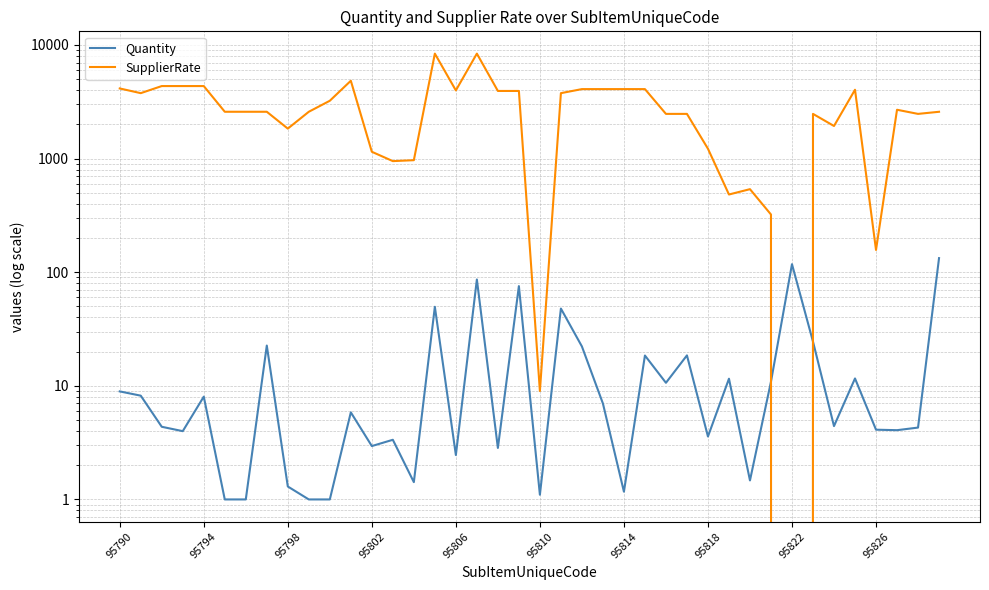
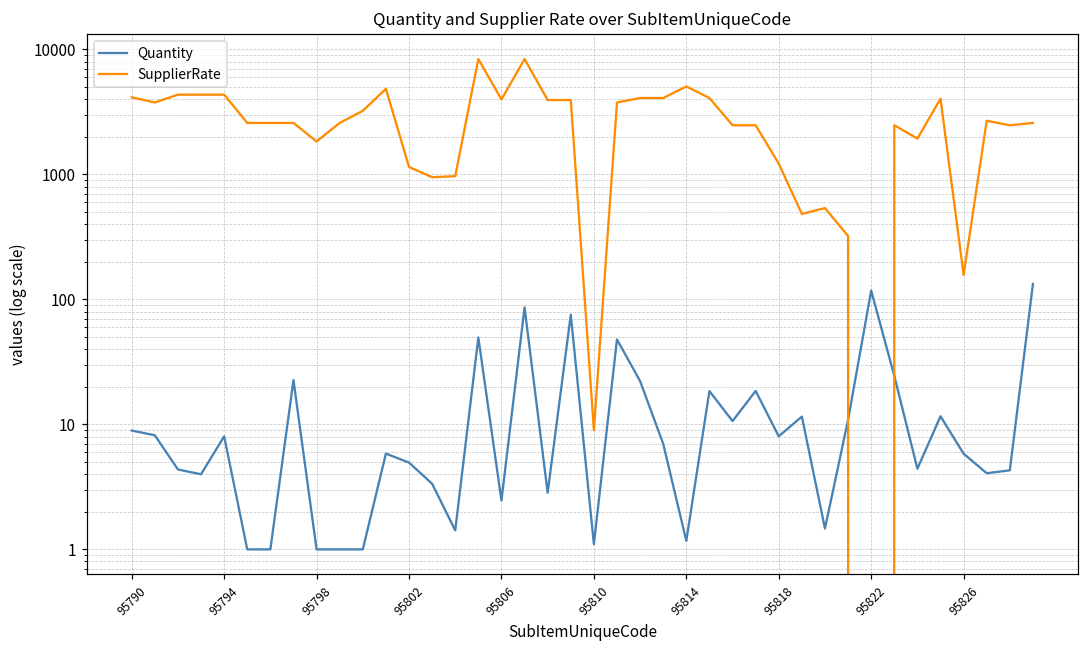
  {
    "Quantity": {
      "95790": 9,
      "95794": 8,
-     "95798": 1.3,
-     "95802": 3.0,
+     "95798": 1.0,
+     "95802": 5,
      "95806": 2.5,
      "95810": 1.1,
      "95814": 1.2,
-     "95818": 3.6,
+     "95818": 8,
      "95822": 120,
-     "95826": 4.1
+     "95826": 6
    },
    "SupplierRate": {
      "95790": 4100,
      "95794": 4300,
      "95798": 1800,
      "95802": 1100,
      "95806": 4000,
      "95810": 9,
-     "95814": 4100,
+     "95814": 5000,
      "95818": 1200,
      "95826": 160
    }
  }
